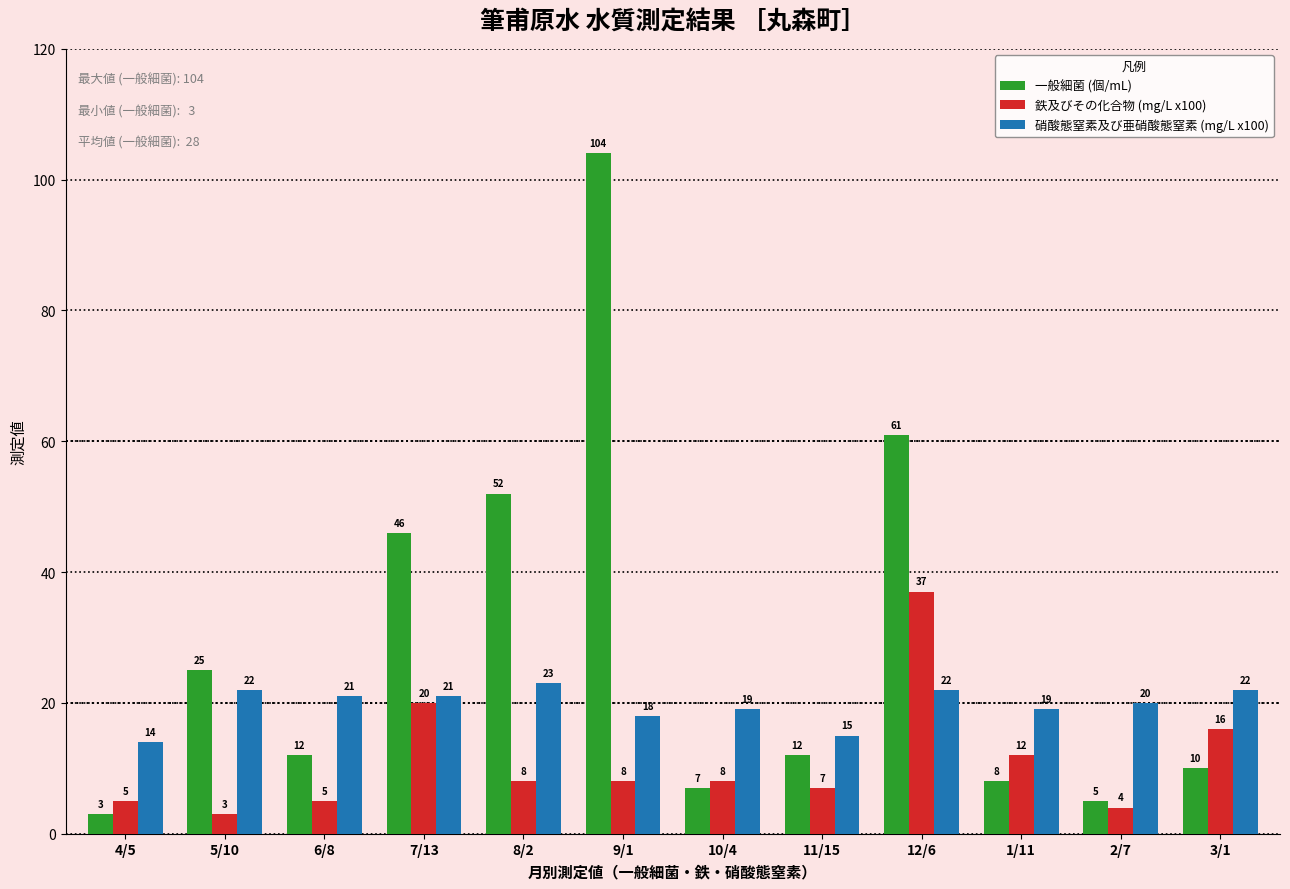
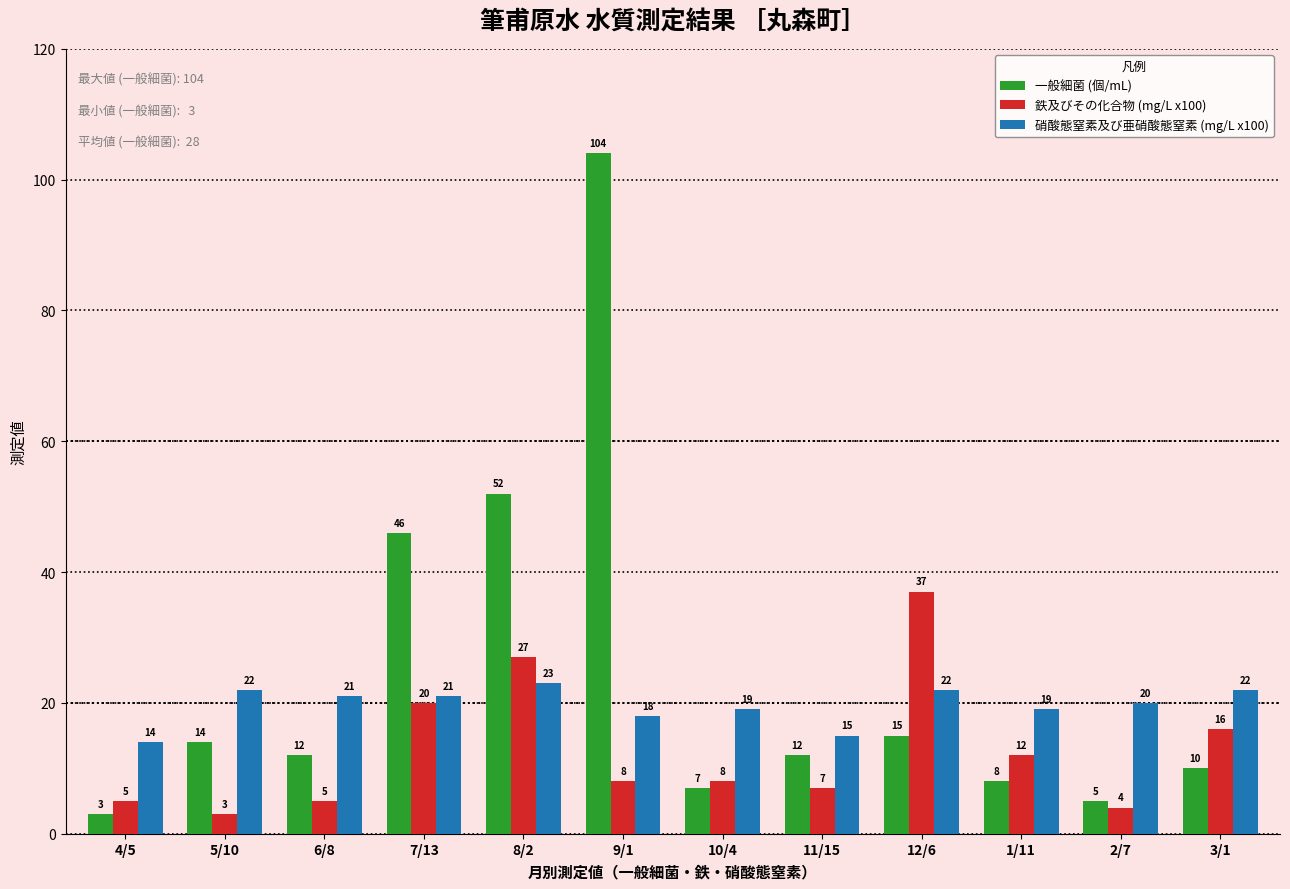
  {
    "一般細菌 (個/mL)": {
      "4/5": 3,
-     "5/10": 25,
+     "5/10": 14,
      "6/8": 12,
      "7/13": 46,
      "8/2": 52,
      "9/1": 104,
      "10/4": 7,
      "11/15": 12,
-     "12/6": 61,
+     "12/6": 15,
      "1/11": 8,
      "2/7": 5,
      "3/1": 10
    },
    "鉄及びその化合物 (mg/L x100)": {
      "4/5": 5,
      "5/10": 3,
      "6/8": 5,
      "7/13": 20,
-     "8/2": 8,
+     "8/2": 27,
      "9/1": 8,
      "10/4": 8,
      "11/15": 7,
      "12/6": 37,
      "1/11": 12,
      "2/7": 4,
      "3/1": 16
    },
    "硝酸態窒素及び亜硝酸態窒素 (mg/L x100)": {
      "4/5": 14,
      "5/10": 22,
      "6/8": 21,
      "7/13": 21,
      "8/2": 23,
      "9/1": 18,
      "10/4": 19,
      "11/15": 15,
      "12/6": 22,
      "1/11": 19,
      "2/7": 20,
      "3/1": 22
    }
  }
